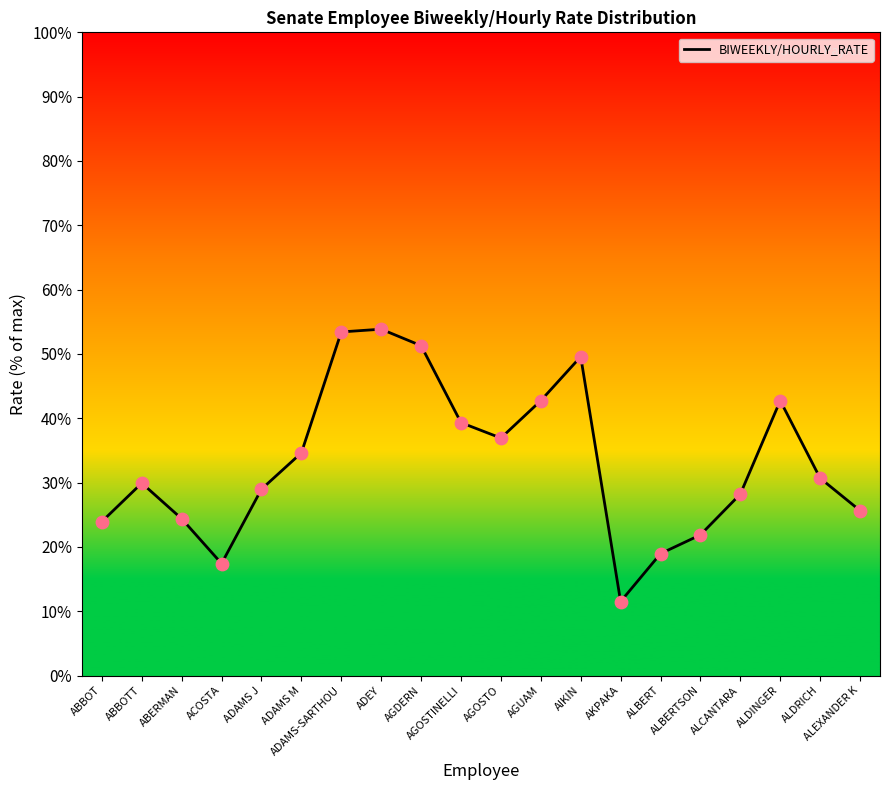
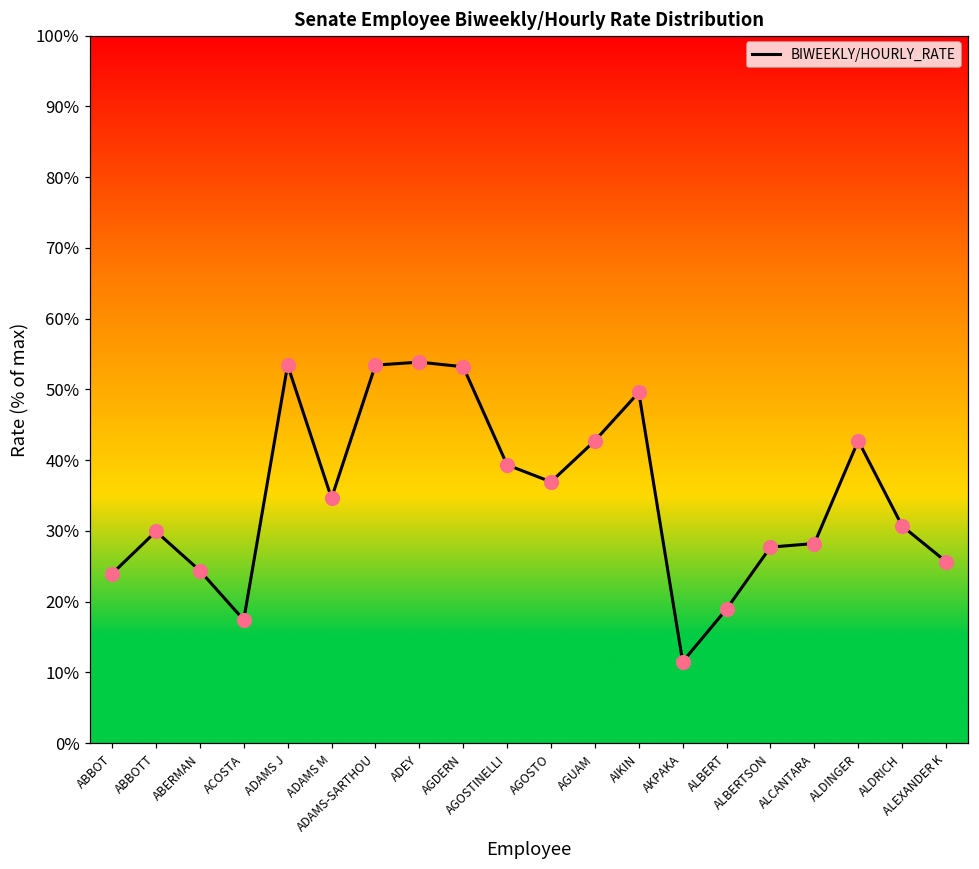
  {
    "ABBOT": "24%",
    "ABBOTT": "30%",
    "ABERMAN": "24%",
    "ACOSTA": "17%",
-   "ADAMS J": "29%",
+   "ADAMS J": "53%",
    "ADAMS M": "35%",
    "ADAMS-SARTHOU": "53%",
    "ADEY": "54%",
-   "AGDERN": "51%",
+   "AGDERN": "53%",
    "AGOSTINELLI": "39%",
    "AGOSTO": "37%",
    "AGUAM": "43%",
    "AIKIN": "50%",
    "AKPAKA": "12%",
    "ALBERT": "19%",
-   "ALBERTSON": "22%",
+   "ALBERTSON": "28%",
    "ALCANTARA": "28%",
    "ALDINGER": "43%",
    "ALDRICH": "31%",
    "ALEXANDER K": "26%"
  }
